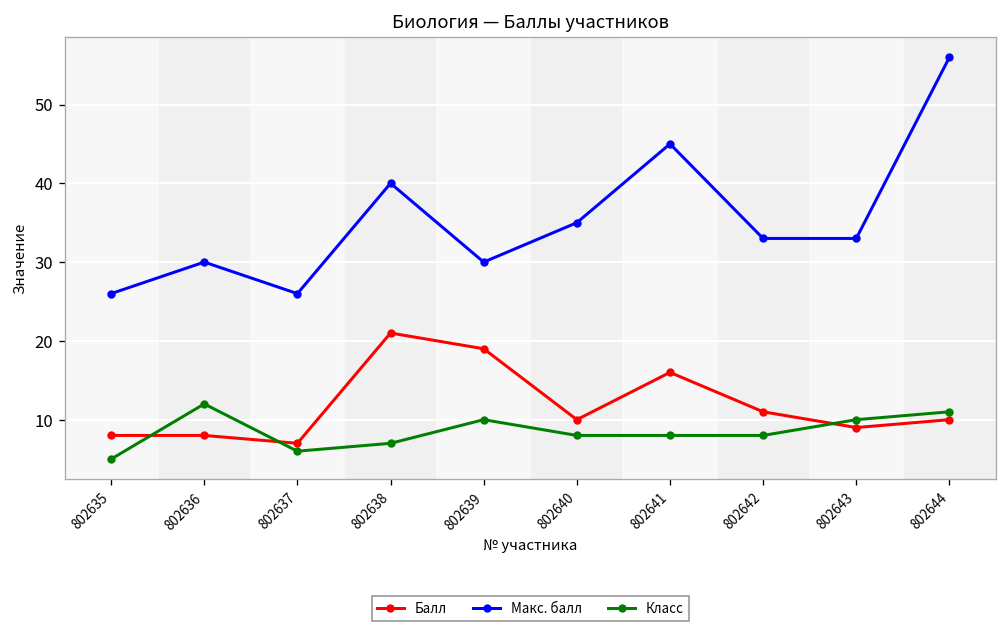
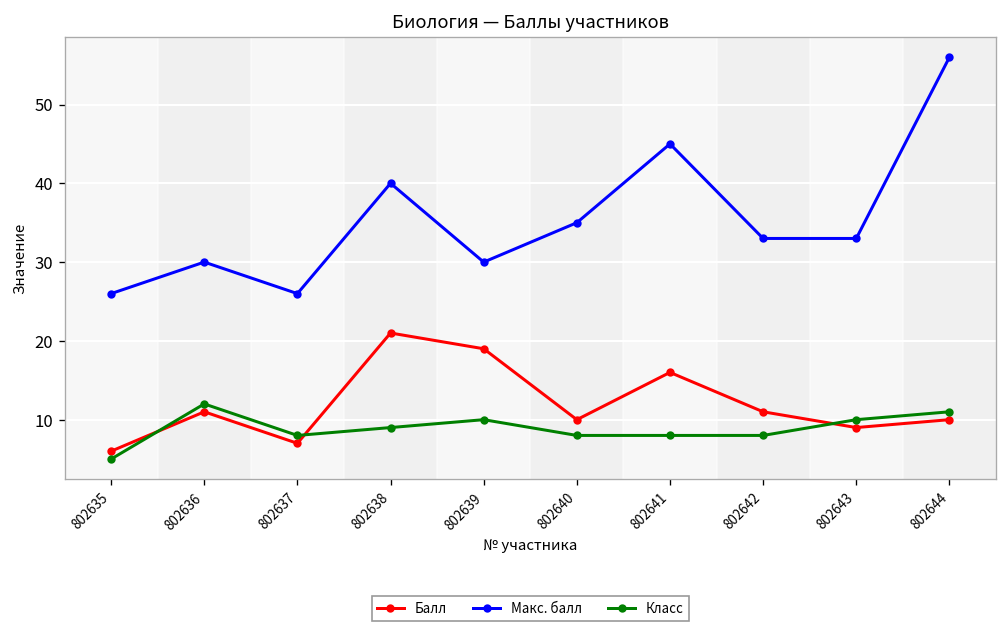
  {
    "Балл": {
-     "802635": 8,
-     "802636": 8,
+     "802635": 6,
+     "802636": 11,
      "802637": 7,
      "802638": 21,
      "802639": 19,
      "802640": 10,
      "802641": 16,
      "802642": 11,
      "802643": 9,
      "802644": 10
    },
    "Макс. балл": {
      "802635": 26,
      "802636": 30,
      "802637": 26,
      "802638": 40,
      "802639": 30,
      "802640": 35,
      "802641": 45,
      "802642": 33,
      "802643": 33,
      "802644": 56
    },
    "Класс": {
      "802635": 5,
      "802636": 12,
-     "802637": 6,
-     "802638": 7,
+     "802637": 8,
+     "802638": 9,
      "802639": 10,
      "802640": 8,
      "802641": 8,
      "802642": 8,
      "802643": 10,
      "802644": 11
    }
  }
